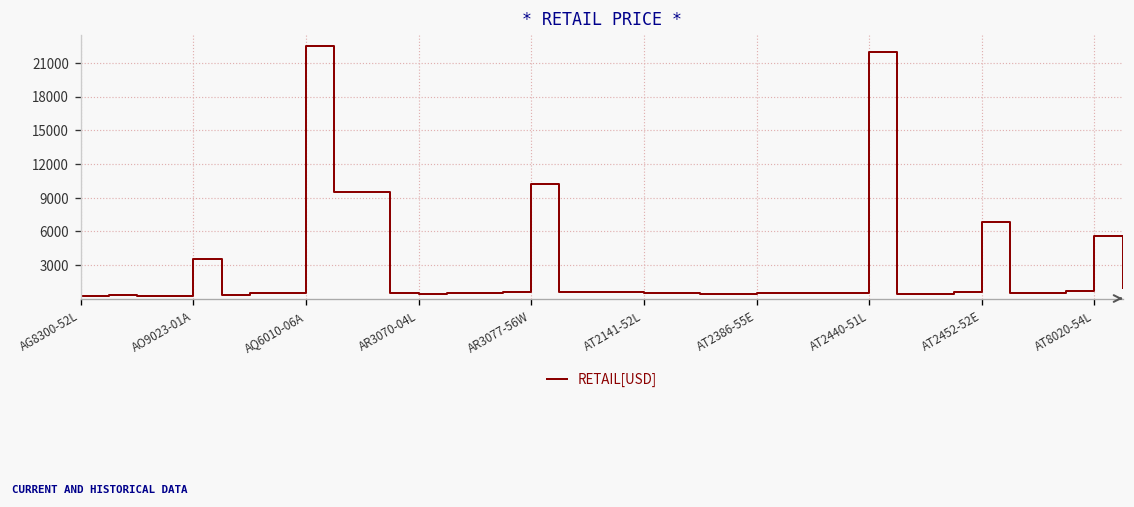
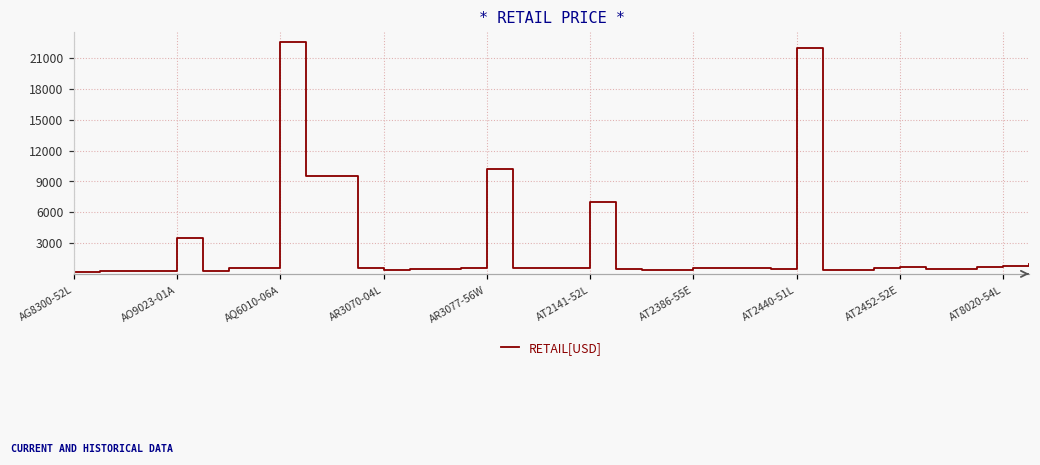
  {
    "AG8300-52L": 0,
    "AO9023-01A": 4000,
    "AQ6010-06A": 23000,
    "AR3070-04L": 0,
    "AR3077-56W": 10000,
-   "AT2141-52L": 0,
+   "AT2141-52L": 7000,
    "AT2386-55E": 1000,
    "AT2440-51L": 22000,
-   "AT2452-52E": 7000,
-   "AT8020-54L": 6000
+   "AT2452-52E": 1000,
+   "AT8020-54L": 1000
  }
